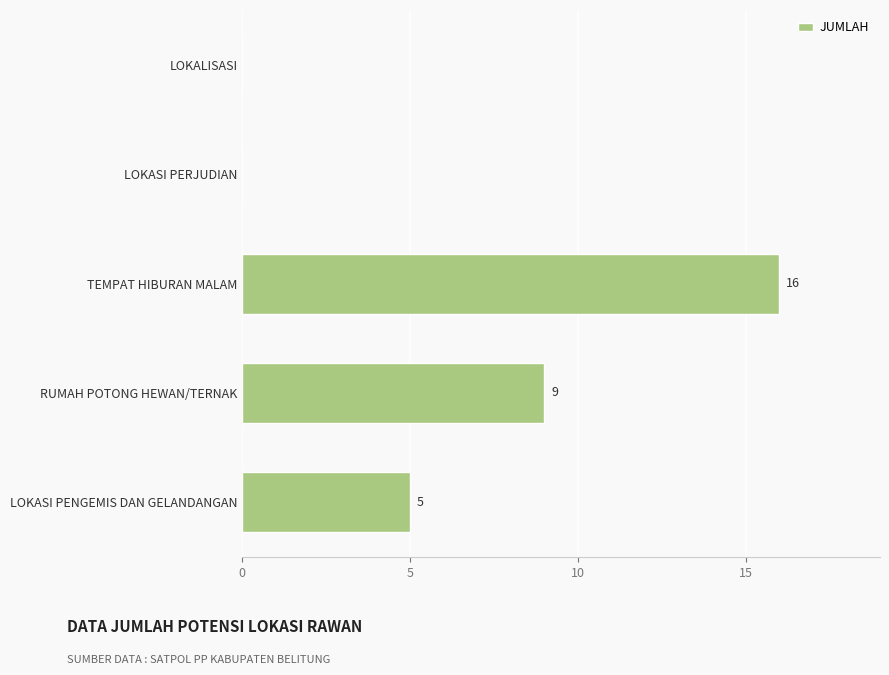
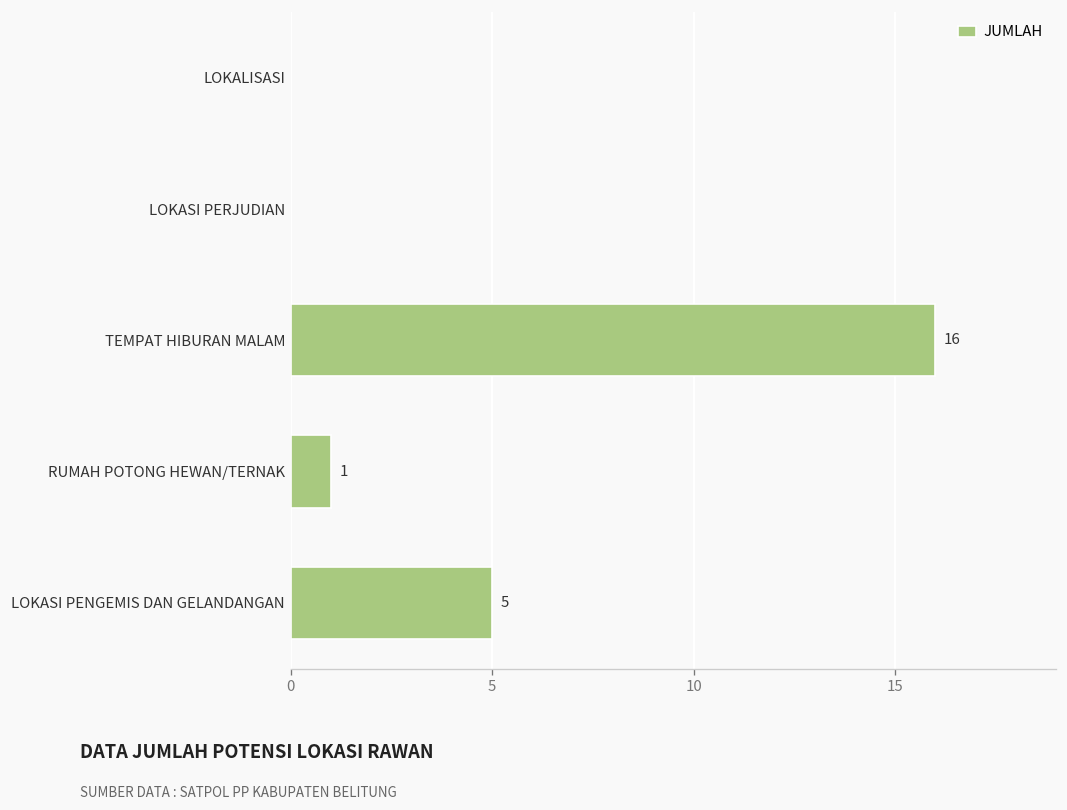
  {
    "TEMPAT HIBURAN MALAM": 16,
-   "RUMAH POTONG HEWAN/TERNAK": 9,
+   "RUMAH POTONG HEWAN/TERNAK": 1,
    "LOKASI PENGEMIS DAN GELANDANGAN": 5
  }
